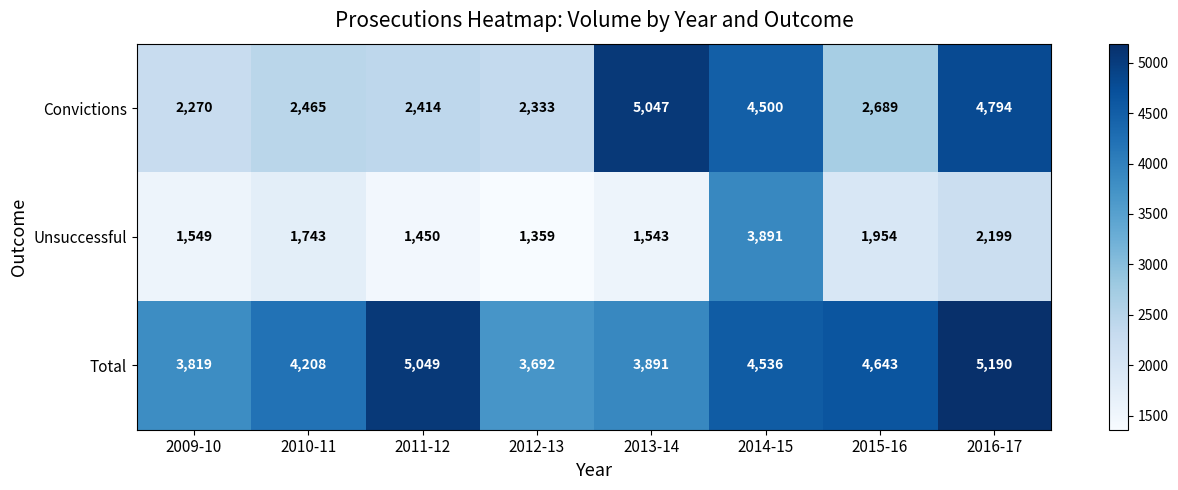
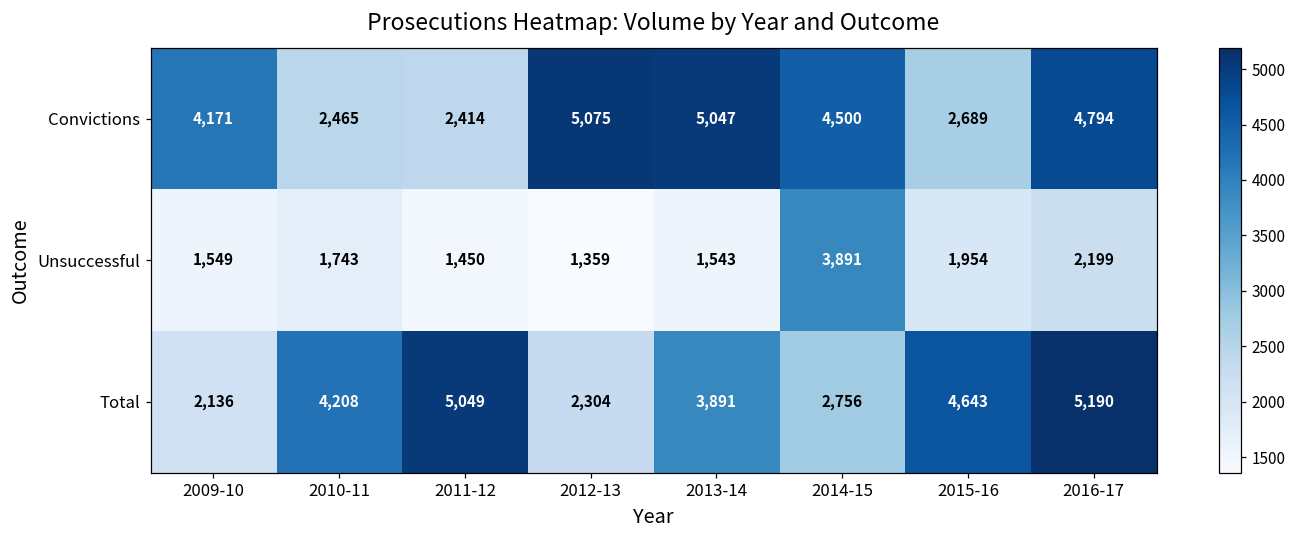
  {
    "Convictions": {
-     "2009-10": "2,270",
+     "2009-10": "4,171",
      "2010-11": "2,465",
      "2011-12": "2,414",
-     "2012-13": "2,333",
+     "2012-13": "5,075",
      "2013-14": "5,047",
      "2014-15": "4,500",
      "2015-16": "2,689",
      "2016-17": "4,794"
    },
    "Unsuccessful": {
      "2009-10": "1,549",
      "2010-11": "1,743",
      "2011-12": "1,450",
      "2012-13": "1,359",
      "2013-14": "1,543",
      "2014-15": "3,891",
      "2015-16": "1,954",
      "2016-17": "2,199"
    },
    "Total": {
-     "2009-10": "3,819",
+     "2009-10": "2,136",
      "2010-11": "4,208",
      "2011-12": "5,049",
-     "2012-13": "3,692",
+     "2012-13": "2,304",
      "2013-14": "3,891",
-     "2014-15": "4,536",
+     "2014-15": "2,756",
      "2015-16": "4,643",
      "2016-17": "5,190"
    }
  }
